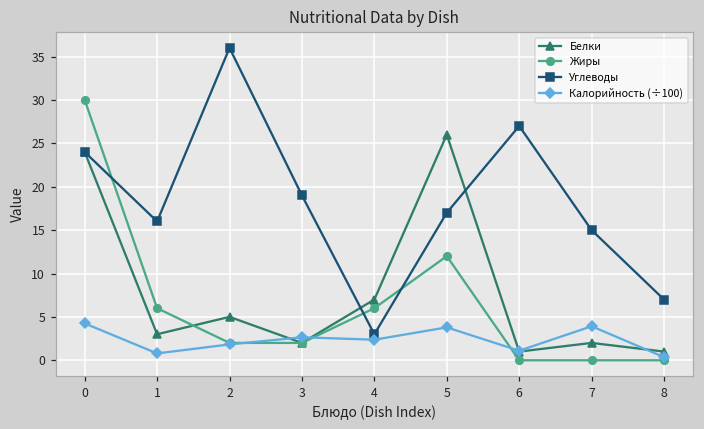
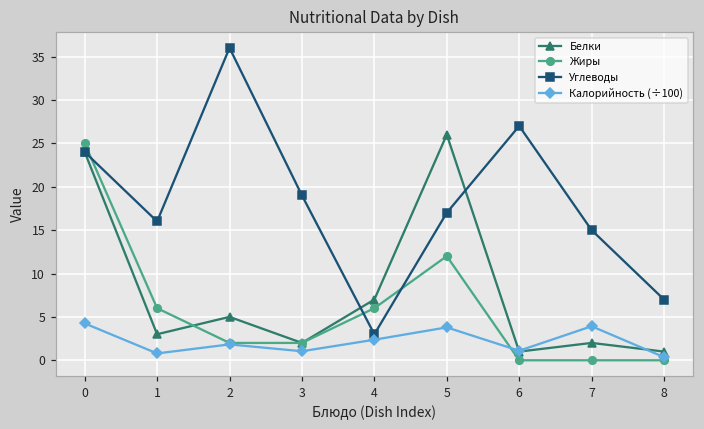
  {
    "Жиры": {
-     "0": 30,
+     "0": 25,
      "1": 6,
      "4": 6,
      "5": 12,
      "6": 0,
      "7": 0,
      "8": 0
    },
    "Калорийность (÷100)": {
      "0": 4,
      "1": 1,
-     "3": 3,
+     "3": 1,
      "4": 2,
      "5": 4,
      "7": 4,
      "8": 0
    }
  }
